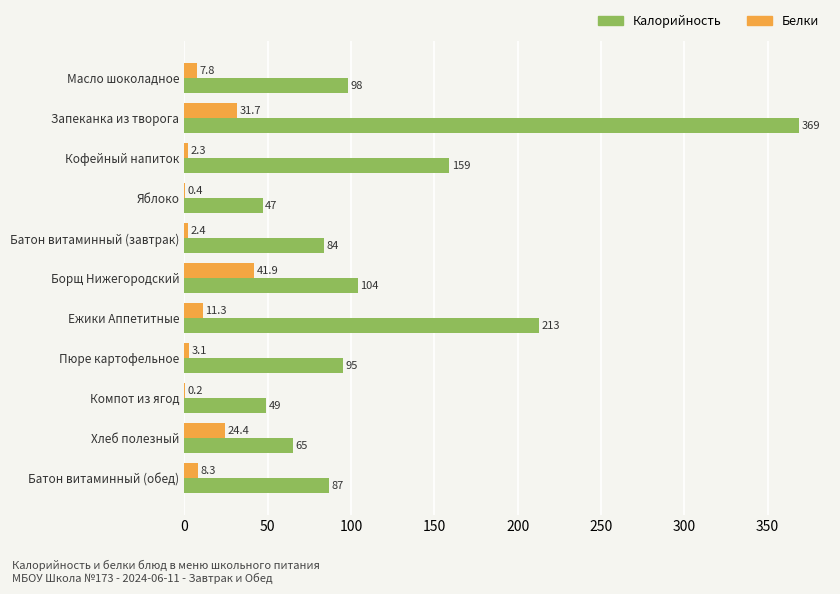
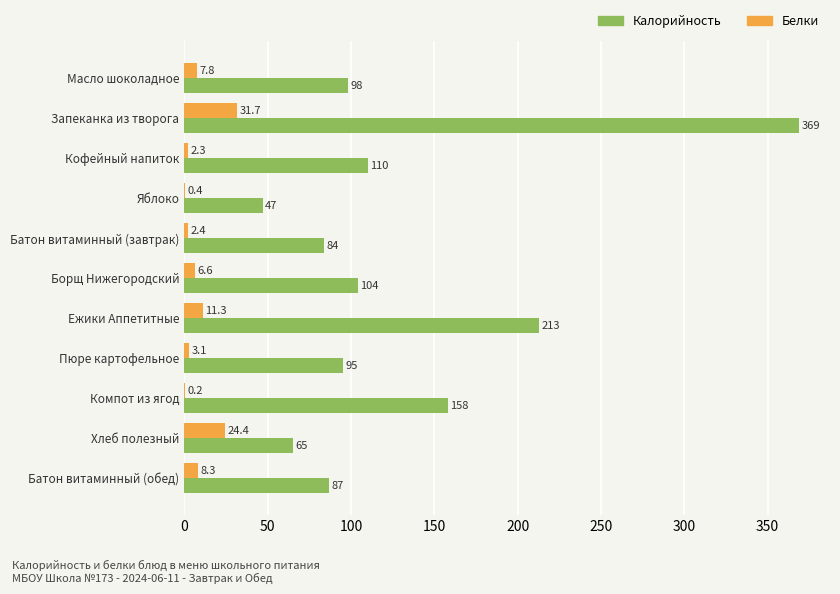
  {
    "Калорийность": {
      "Масло шоколадное": 98,
      "Запеканка из творога": 369,
-     "Кофейный напиток": 159,
+     "Кофейный напиток": 110,
      "Яблоко": 47,
      "Батон витаминный (завтрак)": 84,
      "Борщ Нижегородский": 104,
      "Ежики Аппетитные": 213,
      "Пюре картофельное": 95,
-     "Компот из ягод": 49,
+     "Компот из ягод": 158,
      "Хлеб полезный": 65,
      "Батон витаминный (обед)": 87
    },
    "Белки": {
      "Масло шоколадное": 7.8,
      "Запеканка из творога": 31.7,
      "Кофейный напиток": 2.3,
      "Яблоко": 0.4,
      "Батон витаминный (завтрак)": 2.4,
-     "Борщ Нижегородский": 41.9,
+     "Борщ Нижегородский": 6.6,
      "Ежики Аппетитные": 11.3,
      "Пюре картофельное": 3.1,
      "Компот из ягод": 0.2,
      "Хлеб полезный": 24.4,
      "Батон витаминный (обед)": 8.3
    }
  }
